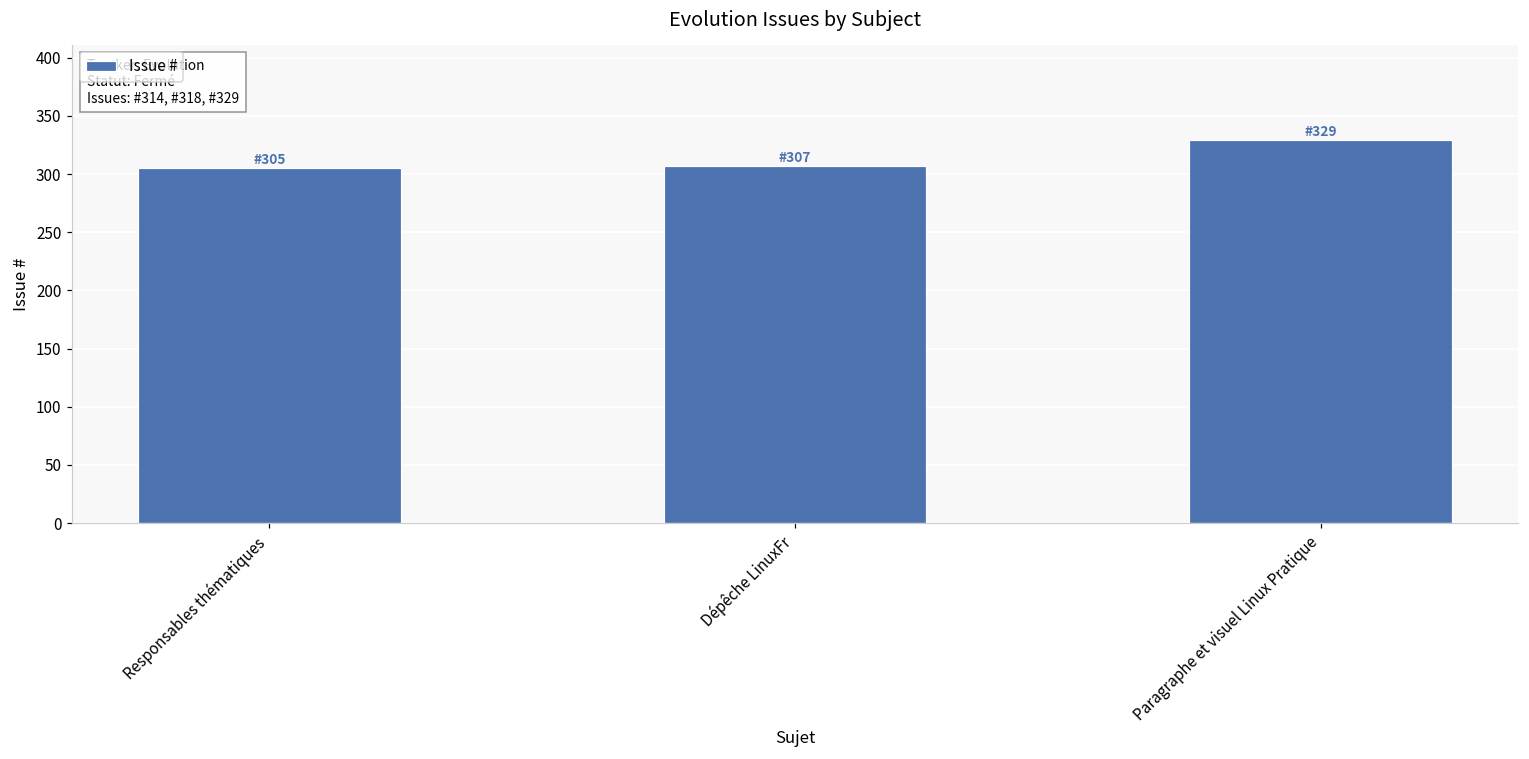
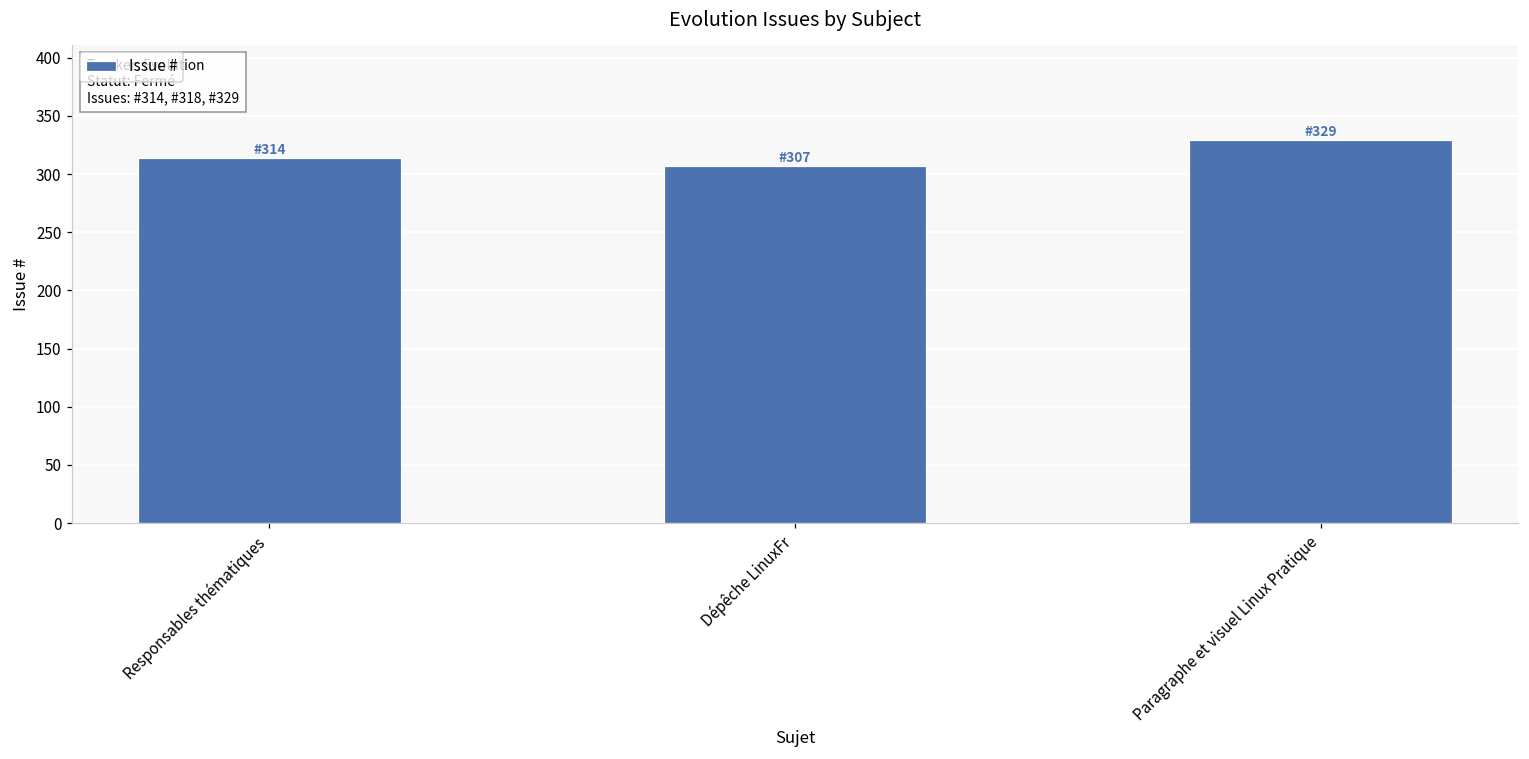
  {
-   "Responsables thématiques": 305,
+   "Responsables thématiques": 314,
    "Dépêche LinuxFr": 307,
    "Paragraphe et visuel Linux Pratique": 329
  }
